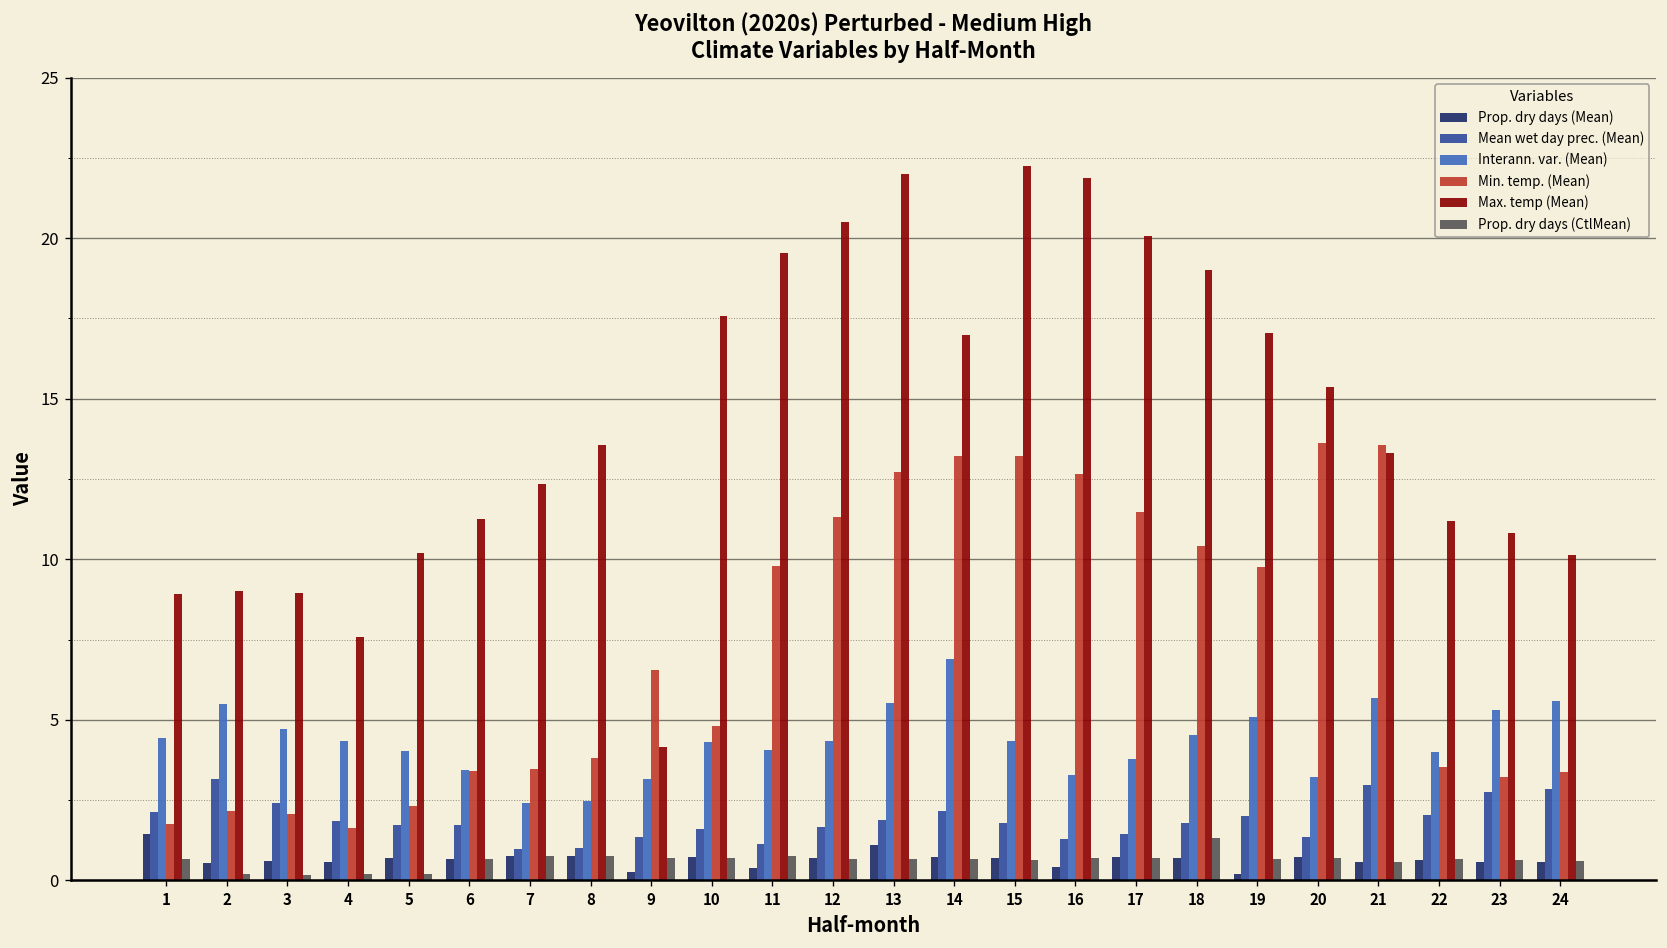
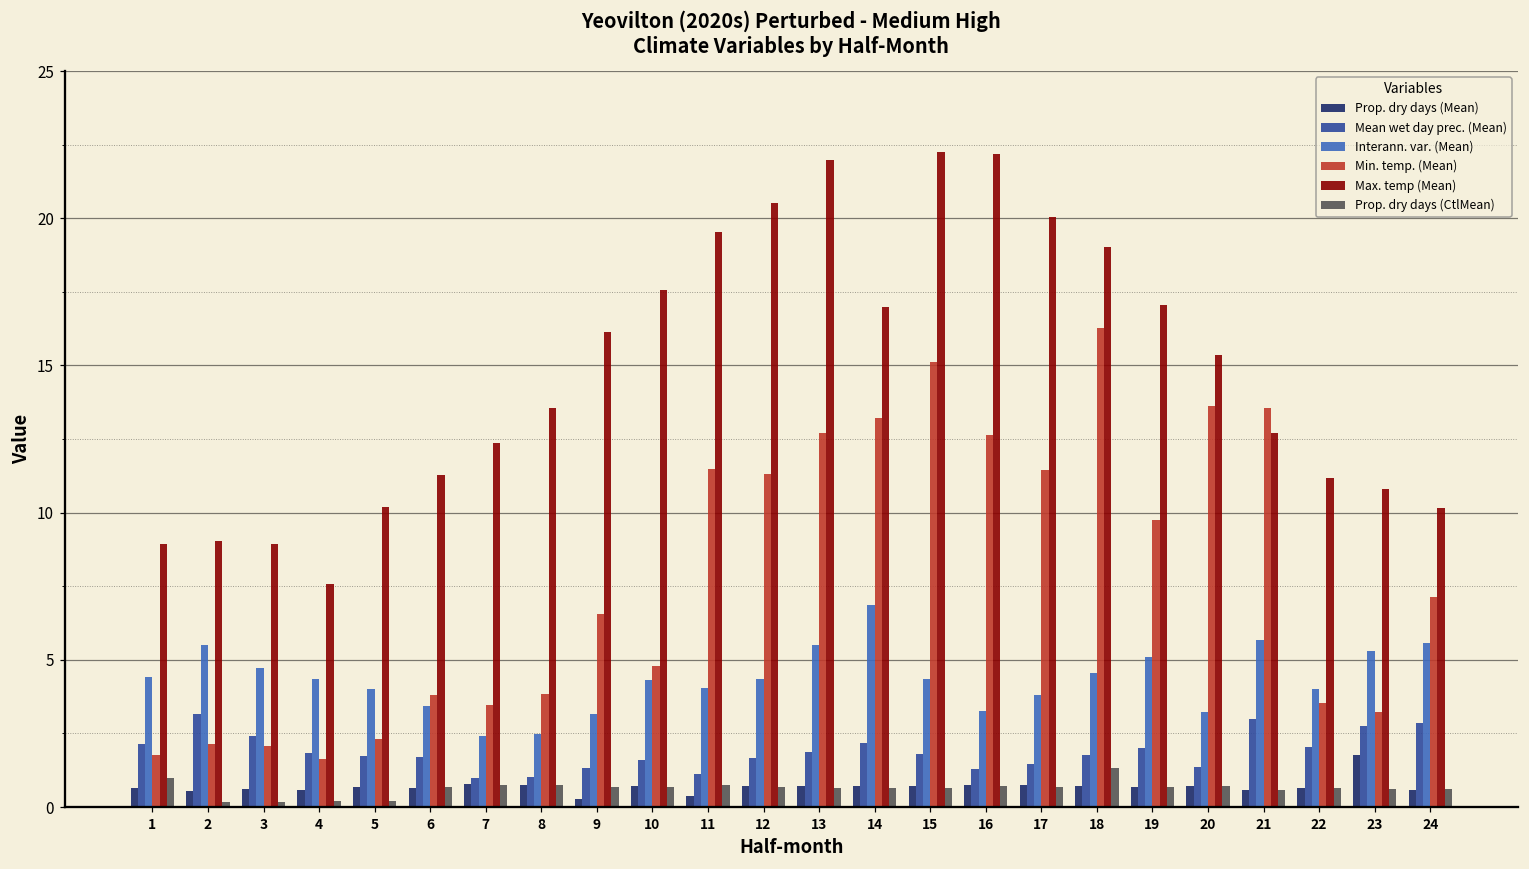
  {
    "Prop. dry days (Mean)": {
-     "1": 1.4,
+     "1": 0.6,
      "2": 0.5,
      "3": 0.6,
      "4": 0.6,
      "5": 0.7,
      "6": 0.7,
      "7": 0.8,
      "8": 0.8,
      "9": 0.3,
      "10": 0.7,
      "11": 0.4,
      "12": 0.7,
-     "13": 1.1,
+     "13": 0.7,
      "14": 0.7,
      "15": 0.7,
-     "16": 0.4,
+     "16": 0.8,
      "17": 0.7,
      "18": 0.7,
-     "19": 0.2,
+     "19": 0.7,
      "20": 0.7,
      "21": 0.6,
      "22": 0.6,
-     "23": 0.6,
+     "23": 1.8,
      "24": 0.6
    },
    "Min. temp. (Mean)": {
      "1": 1.8,
      "2": 2.2,
      "3": 2.1,
      "4": 1.6,
      "5": 2.3,
-     "6": 3.4,
+     "6": 3.8,
      "7": 3.5,
      "8": 3.8,
      "9": 6.6,
      "10": 4.8,
-     "11": 9.8,
+     "11": 11.5,
      "12": 11.3,
      "13": 12.7,
      "14": 13.2,
-     "15": 13.2,
+     "15": 15.1,
      "16": 12.6,
      "17": 11.5,
-     "18": 10.4,
+     "18": 16.3,
      "19": 9.8,
      "20": 13.6,
      "21": 13.6,
      "22": 3.5,
      "23": 3.2,
-     "24": 3.4
+     "24": 7.1
    },
    "Max. temp (Mean)": {
      "1": 8.9,
      "2": 9.0,
      "3": 8.9,
      "4": 7.6,
      "5": 10.2,
      "6": 11.3,
      "7": 12.4,
      "8": 13.5,
-     "9": 4.1,
+     "9": 16.1,
      "10": 17.6,
      "11": 19.5,
      "12": 20.5,
      "13": 22.0,
      "14": 17.0,
      "15": 22.3,
-     "16": 21.9,
+     "16": 22.2,
      "17": 20.1,
      "18": 19.0,
      "19": 17.1,
      "20": 15.4,
-     "21": 13.3,
+     "21": 12.7,
      "22": 11.2,
      "23": 10.8,
      "24": 10.1
    },
    "Prop. dry days (CtlMean)": {
-     "1": 0.7,
+     "1": 1.0,
      "2": 0.2,
      "3": 0.2,
      "4": 0.2,
      "5": 0.2,
      "6": 0.7,
      "7": 0.8,
      "8": 0.8,
      "9": 0.7,
      "10": 0.7,
      "11": 0.8,
      "12": 0.7,
      "13": 0.7,
      "14": 0.7,
      "15": 0.6,
      "16": 0.7,
      "17": 0.7,
      "18": 1.3,
      "19": 0.7,
      "20": 0.7,
      "21": 0.6,
      "22": 0.7,
      "23": 0.6,
      "24": 0.6
    }
  }
